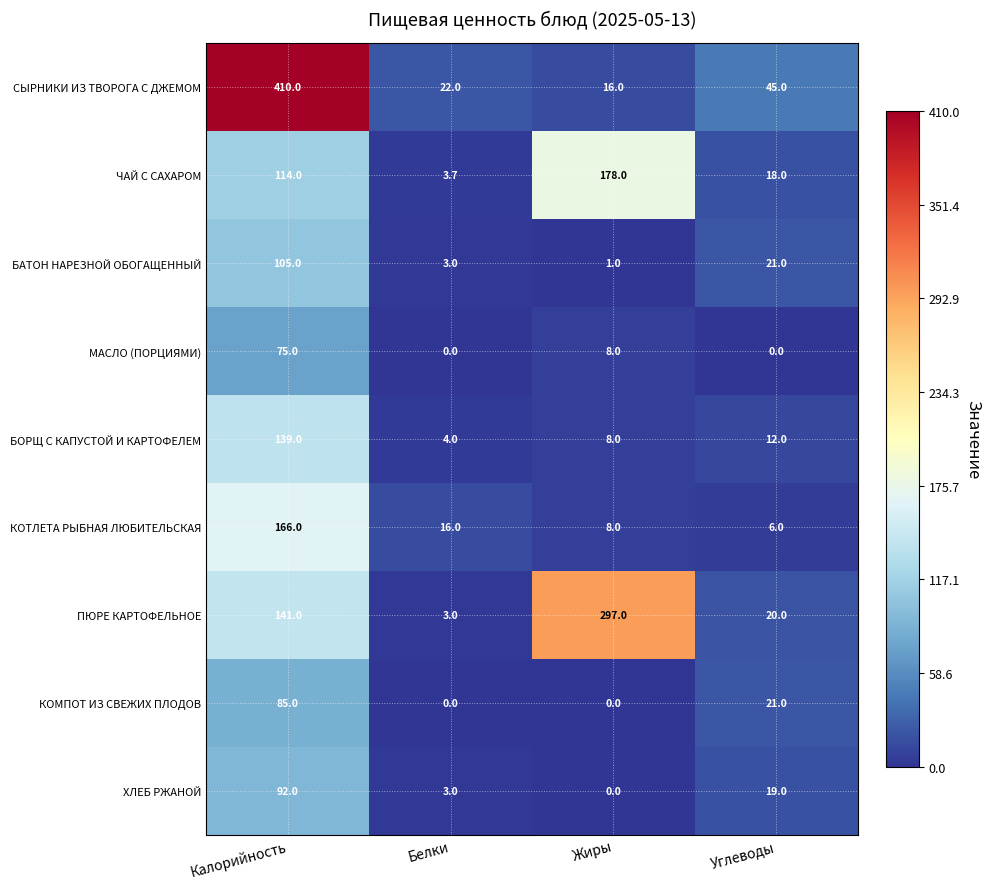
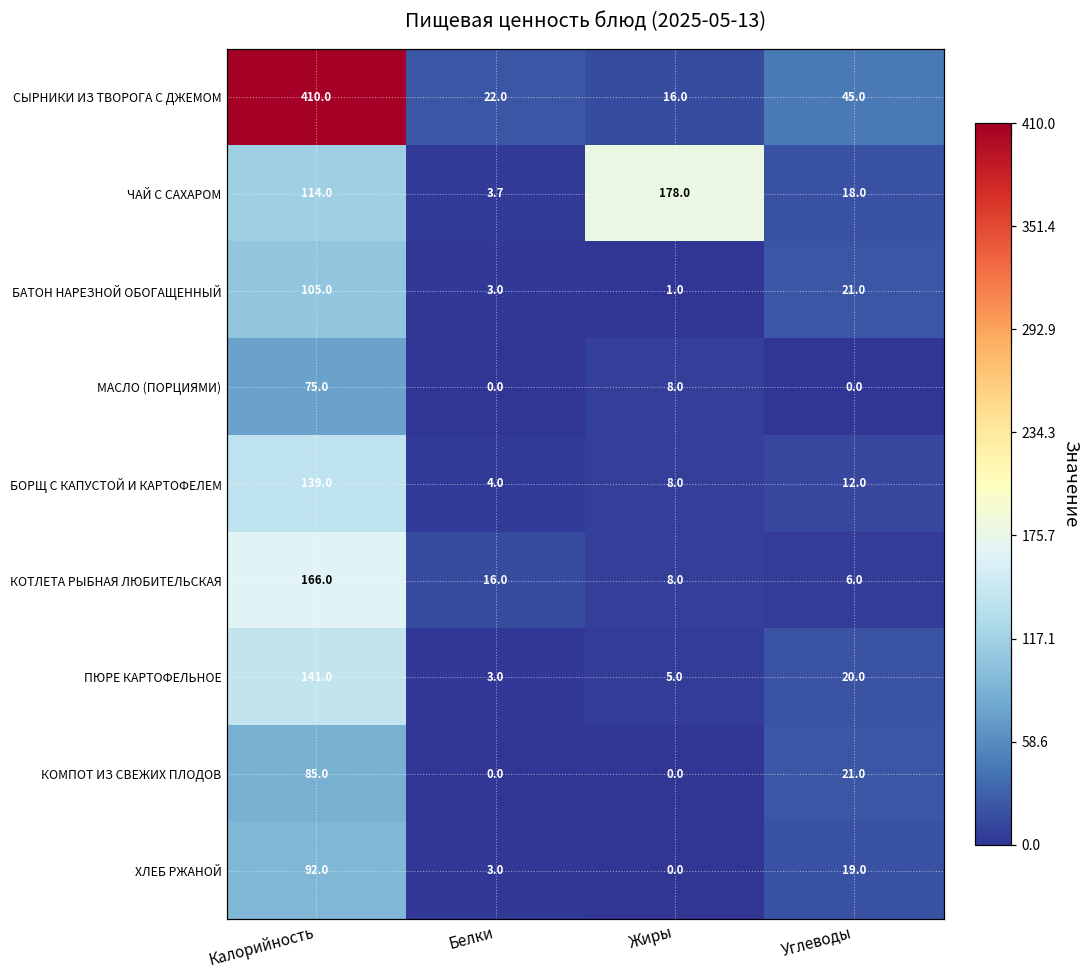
  {
    "СЫРНИКИ ИЗ ТВОРОГА С ДЖЕМОМ": {
      "Калорийность": 410.0,
      "Белки": 22.0,
      "Жиры": 16.0,
      "Углеводы": 45.0
    },
    "ЧАЙ С САХАРОМ": {
      "Калорийность": 114.0,
      "Белки": 3.7,
      "Жиры": 178.0,
      "Углеводы": 18.0
    },
    "БАТОН НАРЕЗНОЙ ОБОГАЩЕННЫЙ": {
      "Калорийность": 105.0,
      "Белки": 3.0,
      "Жиры": 1.0,
      "Углеводы": 21.0
    },
    "МАСЛО (ПОРЦИЯМИ)": {
      "Калорийность": 75.0,
      "Белки": 0.0,
      "Жиры": 8.0,
      "Углеводы": 0.0
    },
    "БОРЩ С КАПУСТОЙ И КАРТОФЕЛЕМ": {
      "Калорийность": 139.0,
      "Белки": 4.0,
      "Жиры": 8.0,
      "Углеводы": 12.0
    },
    "КОТЛЕТА РЫБНАЯ ЛЮБИТЕЛЬСКАЯ": {
      "Калорийность": 166.0,
      "Белки": 16.0,
      "Жиры": 8.0,
      "Углеводы": 6.0
    },
    "ПЮРЕ КАРТОФЕЛЬНОЕ": {
      "Калорийность": 141.0,
      "Белки": 3.0,
-     "Жиры": 297.0,
+     "Жиры": 5.0,
      "Углеводы": 20.0
    },
    "КОМПОТ ИЗ СВЕЖИХ ПЛОДОВ": {
      "Калорийность": 85.0,
      "Белки": 0.0,
      "Жиры": 0.0,
      "Углеводы": 21.0
    },
    "ХЛЕБ РЖАНОЙ": {
      "Калорийность": 92.0,
      "Белки": 3.0,
      "Жиры": 0.0,
      "Углеводы": 19.0
    }
  }
